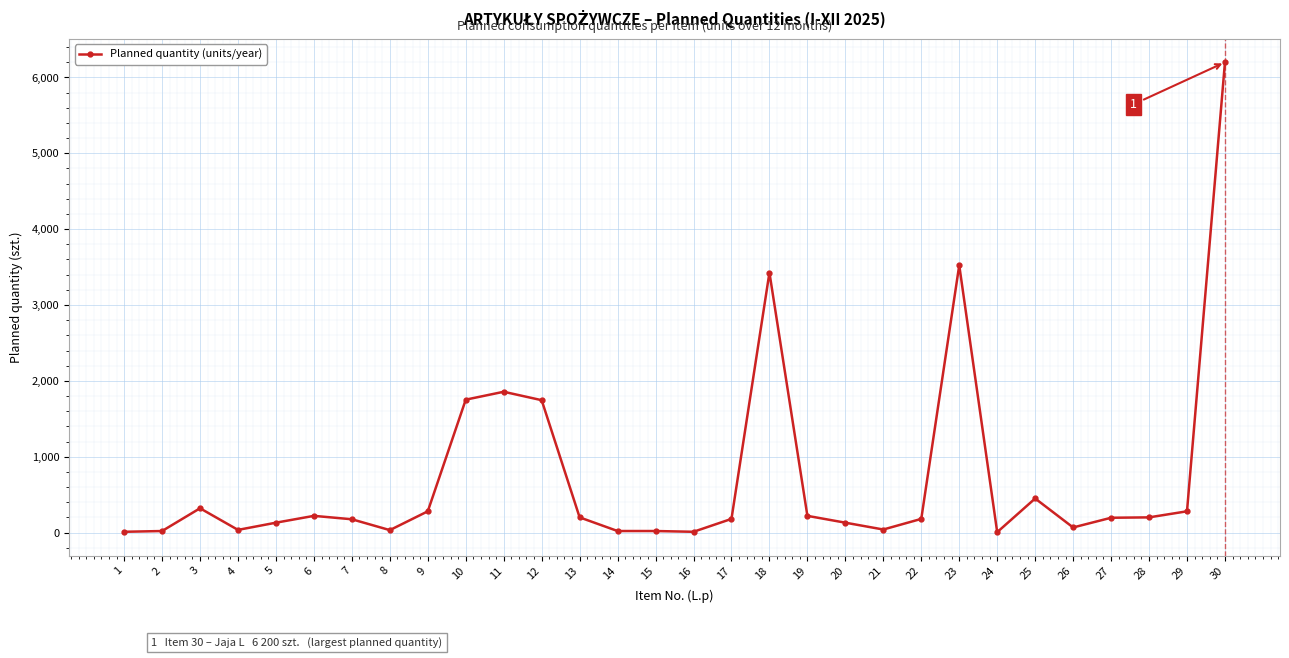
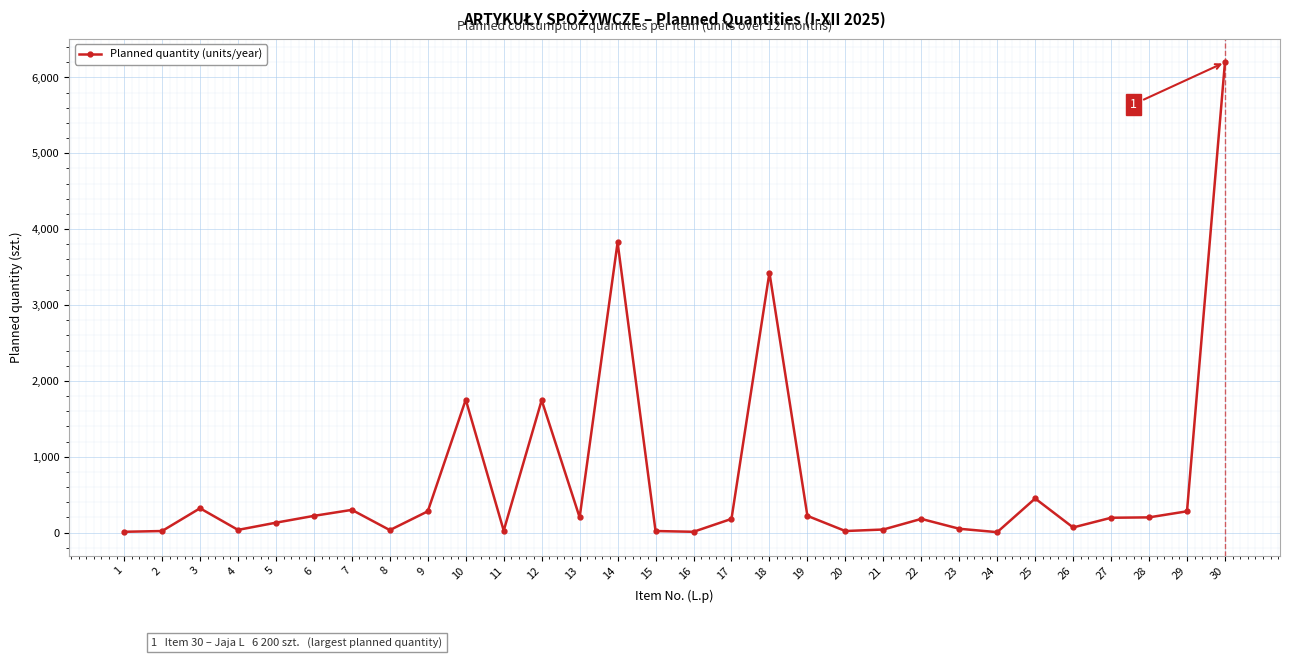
  {
    "1": "0",
    "2": "0",
    "3": "300",
    "4": "0",
    "5": "100",
    "6": "200",
-   "7": "200",
+   "7": "300",
    "8": "0",
    "9": "300",
    "10": "1,800",
-   "11": "1,900",
+   "11": "0",
    "12": "1,700",
    "13": "200",
-   "14": "0",
+   "14": "3,800",
    "15": "0",
    "16": "0",
    "17": "200",
    "18": "3,400",
    "19": "200",
-   "20": "100",
+   "20": "0",
    "21": "0",
    "22": "200",
-   "23": "3,500",
+   "23": "100",
    "24": "0",
    "25": "400",
    "26": "100",
    "27": "200",
    "28": "200",
    "29": "300",
    "30": "6,200"
  }
